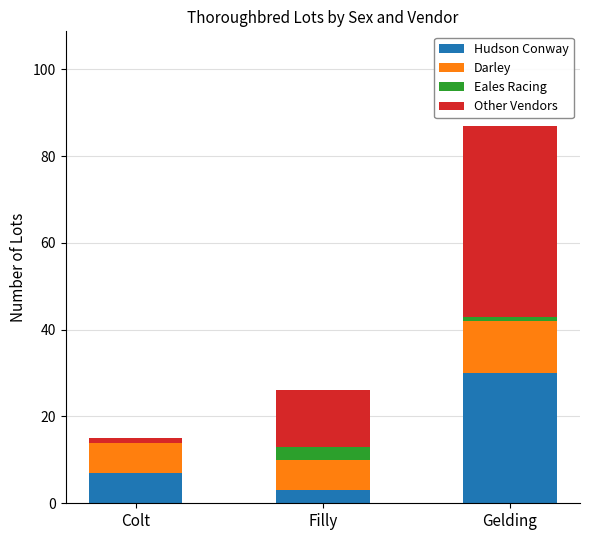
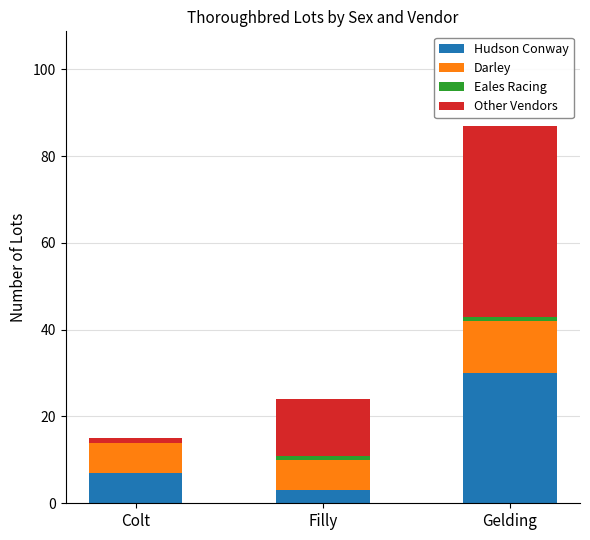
  {
    "Hudson Conway": {
      "Colt": 7,
      "Filly": 3,
      "Gelding": 30
    },
    "Darley": {
      "Colt": 7,
      "Filly": 7,
      "Gelding": 12
    },
    "Eales Racing": {
      "Colt": 0,
-     "Filly": 3,
+     "Filly": 1,
      "Gelding": 1
    },
    "Other Vendors": {
      "Colt": 1,
      "Filly": 13,
      "Gelding": 44
    }
  }
